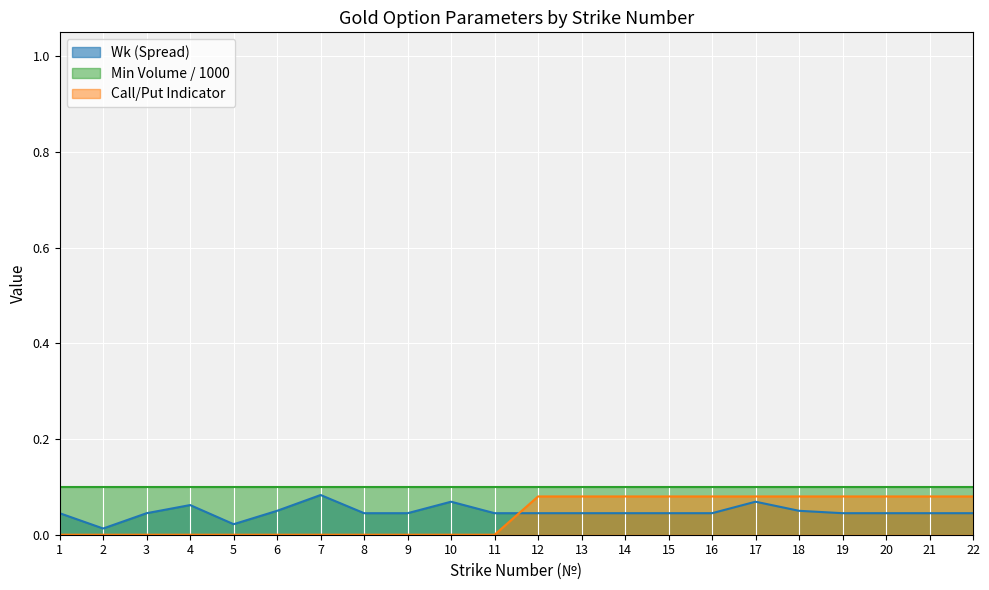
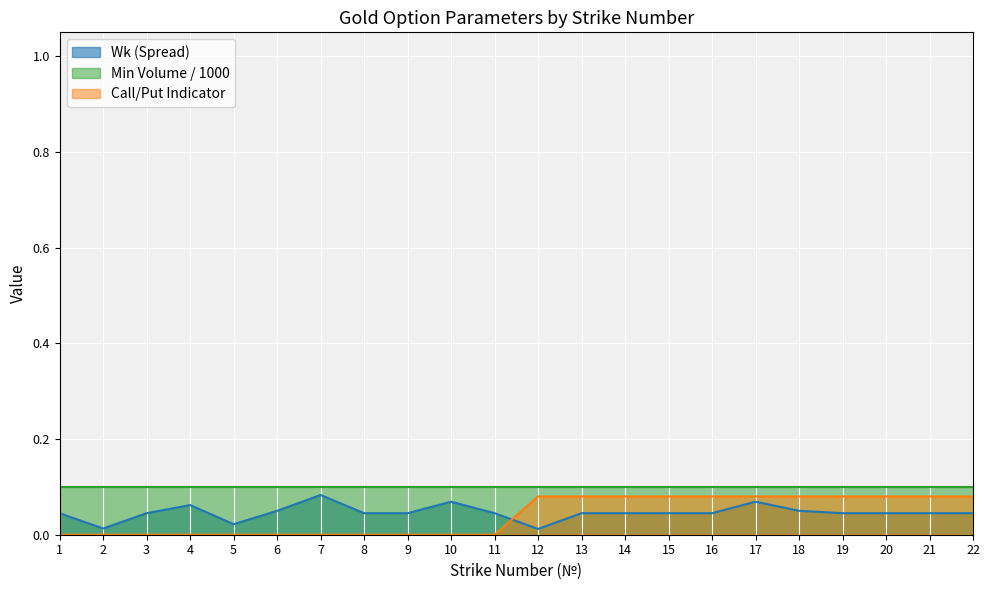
  {
    "Wk (Spread)": {
      "1": 0.05,
      "2": 0.01,
      "3": 0.05,
      "4": 0.06,
      "5": 0.02,
      "6": 0.05,
      "7": 0.08,
      "8": 0.05,
      "9": 0.05,
      "10": 0.07,
      "11": 0.05,
-     "12": 0.05,
+     "12": 0.01,
      "13": 0.05,
      "14": 0.05,
      "15": 0.05,
      "16": 0.05,
      "17": 0.07,
      "18": 0.05,
      "19": 0.05,
      "20": 0.05,
      "21": 0.05,
      "22": 0.05
    },
    "Min Volume / 1000": {
      "1": 0.10,
      "2": 0.10,
      "3": 0.10,
      "4": 0.10,
      "5": 0.10,
      "6": 0.10,
      "7": 0.10,
      "8": 0.10,
      "9": 0.10,
      "10": 0.10,
      "11": 0.10,
      "12": 0.10,
      "13": 0.10,
      "14": 0.10,
      "15": 0.10,
      "16": 0.10,
      "17": 0.10,
      "18": 0.10,
      "19": 0.10,
      "20": 0.10,
      "21": 0.10,
      "22": 0.10
    },
    "Call/Put Indicator": {
      "1": 0.00,
      "2": 0.00,
      "3": 0.00,
      "4": 0.00,
      "5": 0.00,
      "6": 0.00,
      "7": 0.00,
      "8": 0.00,
      "9": 0.00,
      "10": 0.00,
      "11": 0.00,
      "12": 0.08,
      "13": 0.08,
      "14": 0.08,
      "15": 0.08,
      "16": 0.08,
      "17": 0.08,
      "18": 0.08,
      "19": 0.08,
      "20": 0.08,
      "21": 0.08,
      "22": 0.08
    }
  }
